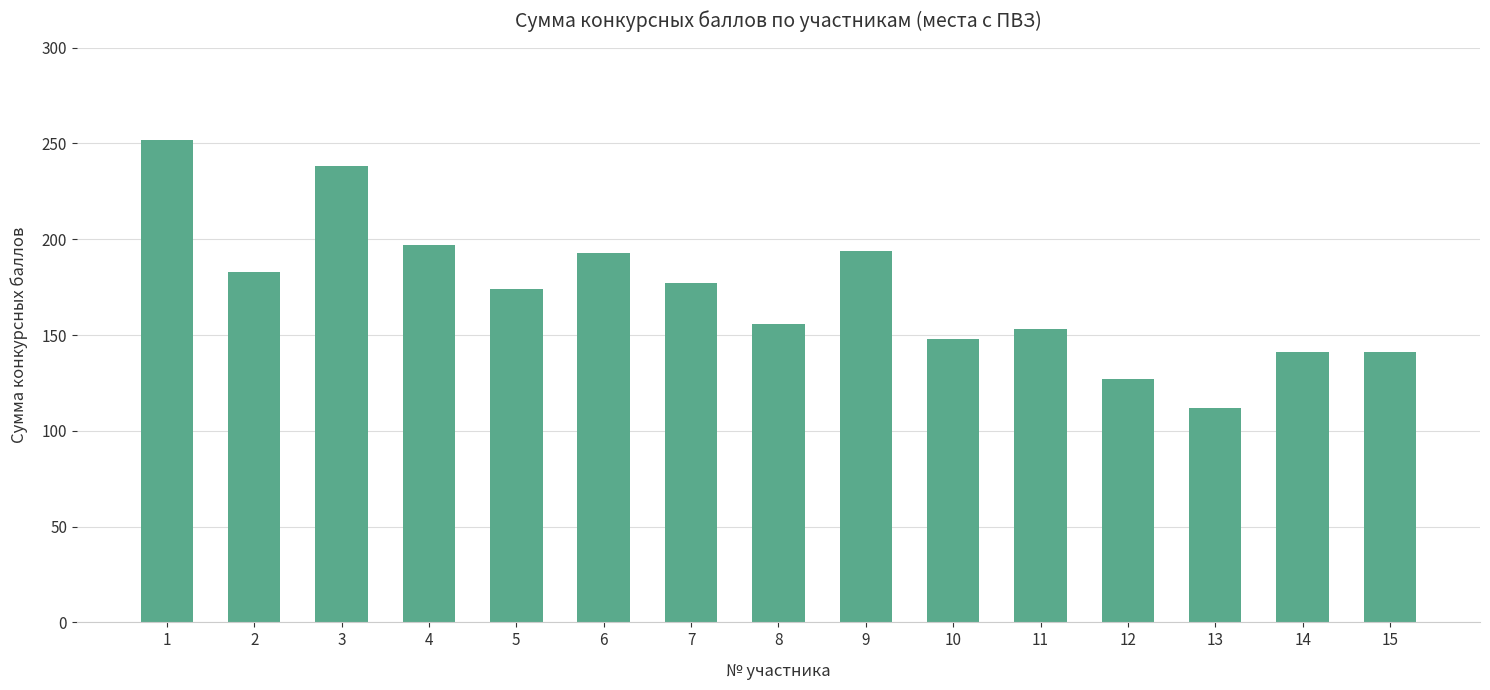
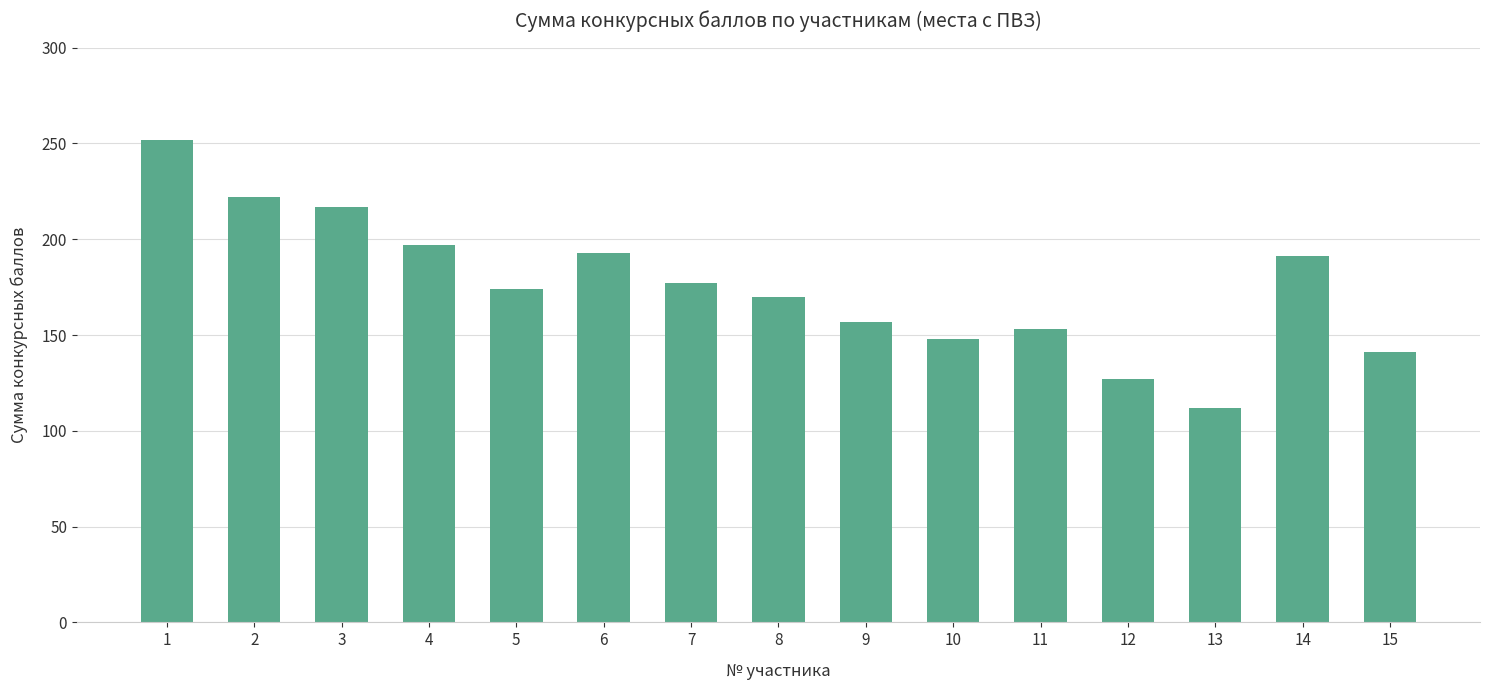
  {
    "1": 252,
-   "2": 183,
-   "3": 238,
+   "2": 222,
+   "3": 217,
    "4": 197,
    "5": 174,
    "6": 193,
    "7": 177,
-   "8": 156,
-   "9": 194,
+   "8": 170,
+   "9": 157,
    "10": 148,
    "11": 153,
    "12": 127,
    "13": 112,
-   "14": 141,
+   "14": 191,
    "15": 141
  }
